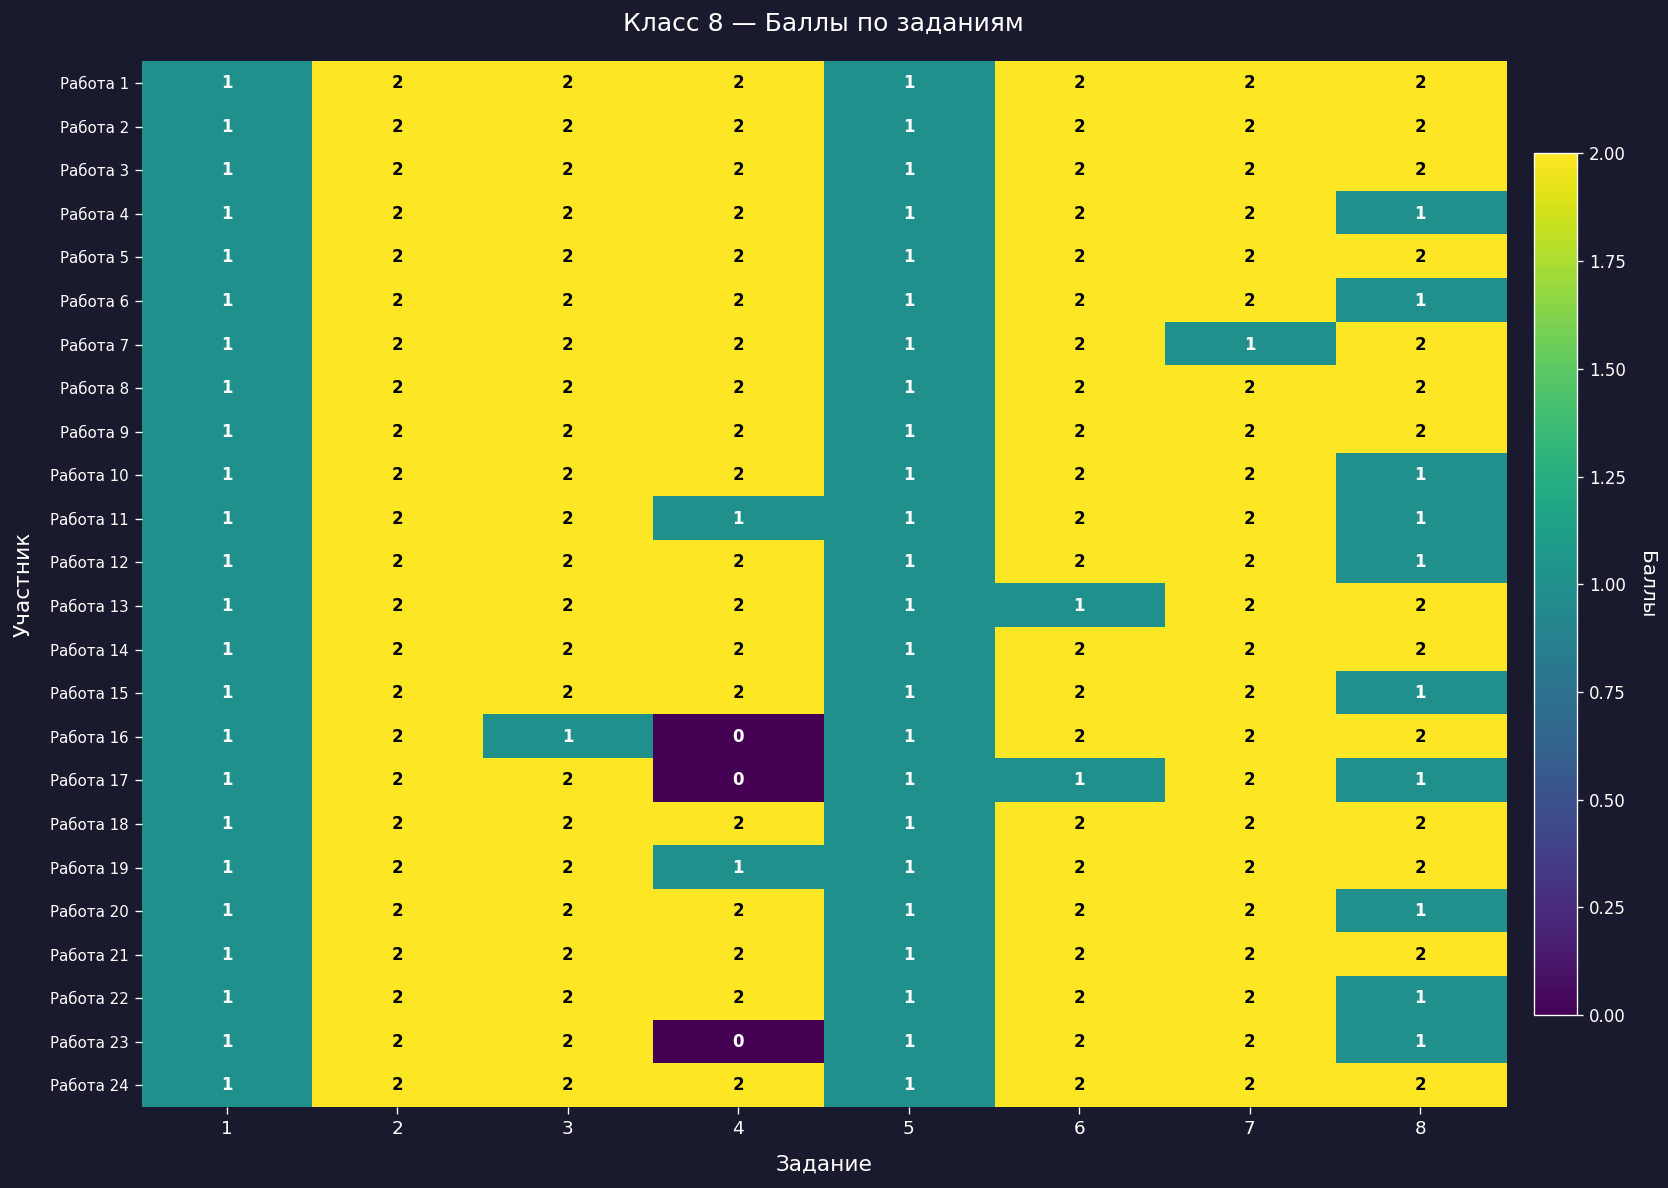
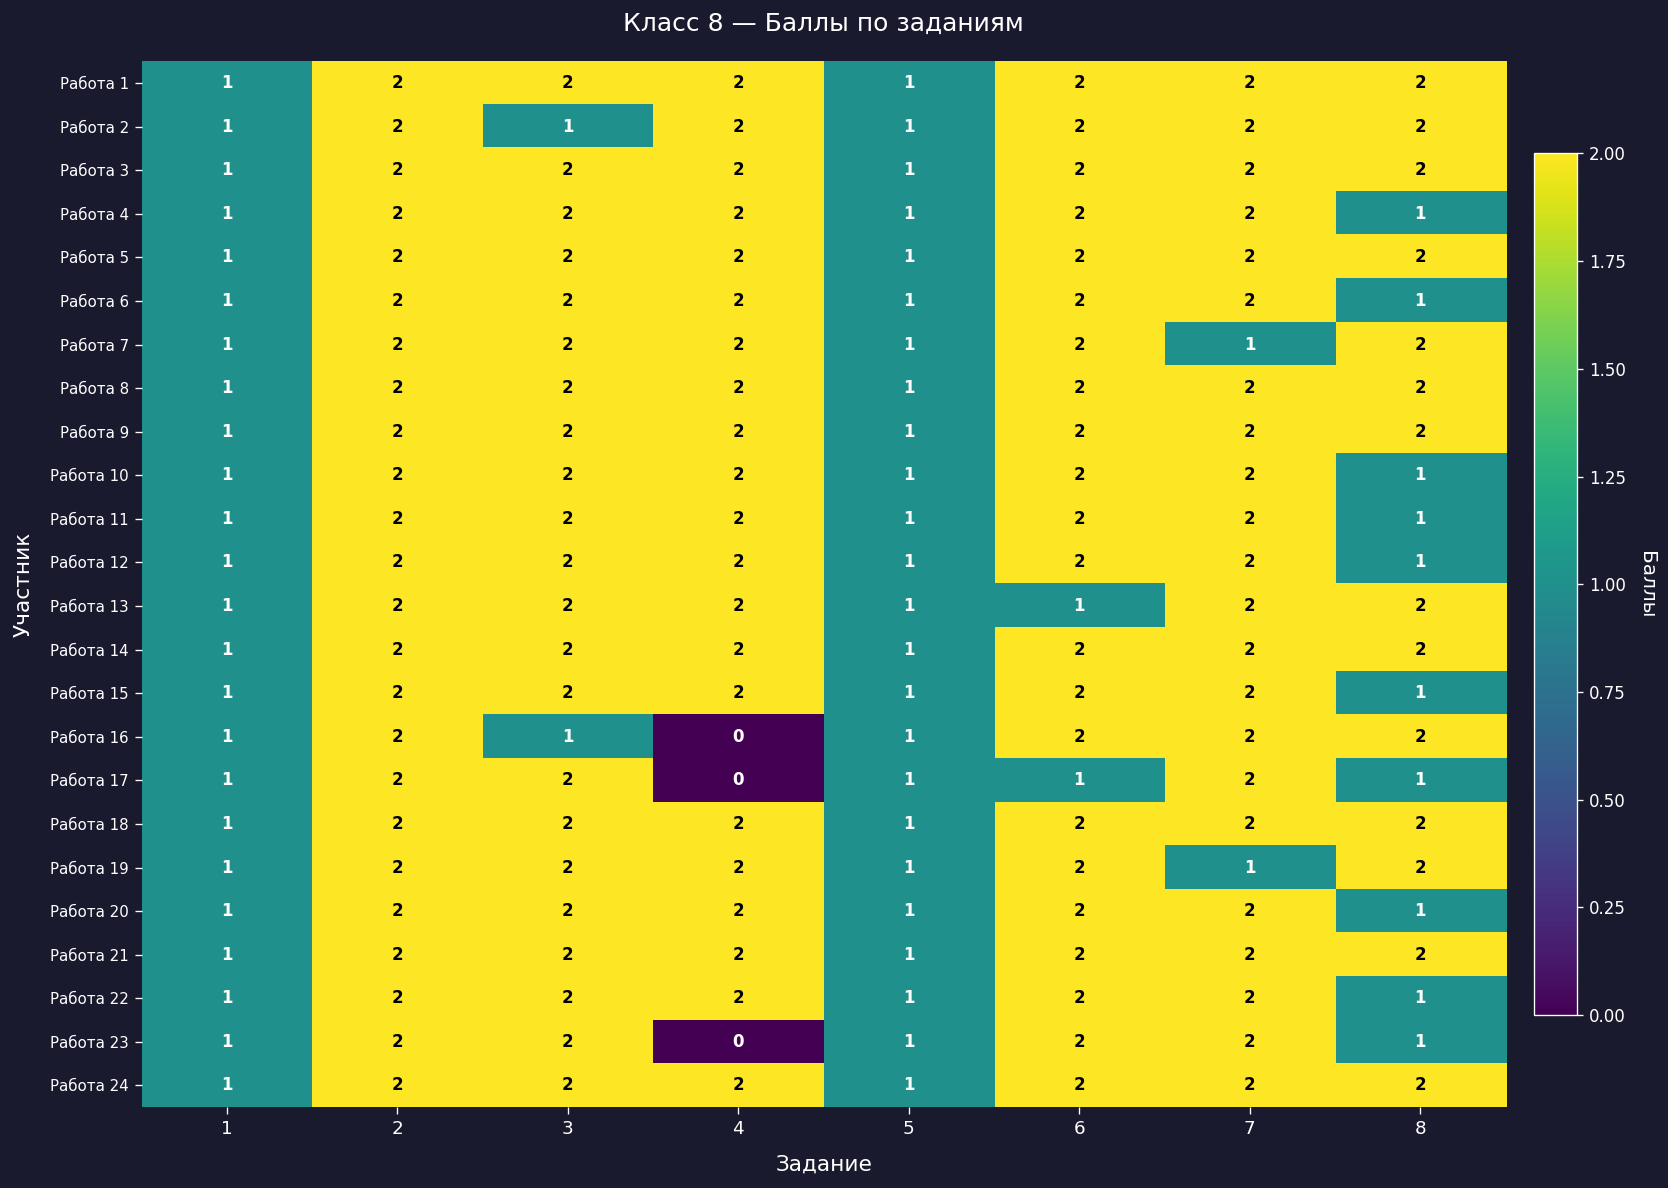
  {
    "Работа 1": {
      "1": 1,
      "2": 2,
      "3": 2,
      "4": 2,
      "5": 1,
      "6": 2,
      "7": 2,
      "8": 2
    },
    "Работа 2": {
      "1": 1,
      "2": 2,
-     "3": 2,
+     "3": 1,
      "4": 2,
      "5": 1,
      "6": 2,
      "7": 2,
      "8": 2
    },
    "Работа 3": {
      "1": 1,
      "2": 2,
      "3": 2,
      "4": 2,
      "5": 1,
      "6": 2,
      "7": 2,
      "8": 2
    },
    "Работа 4": {
      "1": 1,
      "2": 2,
      "3": 2,
      "4": 2,
      "5": 1,
      "6": 2,
      "7": 2,
      "8": 1
    },
    "Работа 5": {
      "1": 1,
      "2": 2,
      "3": 2,
      "4": 2,
      "5": 1,
      "6": 2,
      "7": 2,
      "8": 2
    },
    "Работа 6": {
      "1": 1,
      "2": 2,
      "3": 2,
      "4": 2,
      "5": 1,
      "6": 2,
      "7": 2,
      "8": 1
    },
    "Работа 7": {
      "1": 1,
      "2": 2,
      "3": 2,
      "4": 2,
      "5": 1,
      "6": 2,
      "7": 1,
      "8": 2
    },
    "Работа 8": {
      "1": 1,
      "2": 2,
      "3": 2,
      "4": 2,
      "5": 1,
      "6": 2,
      "7": 2,
      "8": 2
    },
    "Работа 9": {
      "1": 1,
      "2": 2,
      "3": 2,
      "4": 2,
      "5": 1,
      "6": 2,
      "7": 2,
      "8": 2
    },
    "Работа 10": {
      "1": 1,
      "2": 2,
      "3": 2,
      "4": 2,
      "5": 1,
      "6": 2,
      "7": 2,
      "8": 1
    },
    "Работа 11": {
      "1": 1,
      "2": 2,
      "3": 2,
-     "4": 1,
+     "4": 2,
      "5": 1,
      "6": 2,
      "7": 2,
      "8": 1
    },
    "Работа 12": {
      "1": 1,
      "2": 2,
      "3": 2,
      "4": 2,
      "5": 1,
      "6": 2,
      "7": 2,
      "8": 1
    },
    "Работа 13": {
      "1": 1,
      "2": 2,
      "3": 2,
      "4": 2,
      "5": 1,
      "6": 1,
      "7": 2,
      "8": 2
    },
    "Работа 14": {
      "1": 1,
      "2": 2,
      "3": 2,
      "4": 2,
      "5": 1,
      "6": 2,
      "7": 2,
      "8": 2
    },
    "Работа 15": {
      "1": 1,
      "2": 2,
      "3": 2,
      "4": 2,
      "5": 1,
      "6": 2,
      "7": 2,
      "8": 1
    },
    "Работа 16": {
      "1": 1,
      "2": 2,
      "3": 1,
      "4": 0,
      "5": 1,
      "6": 2,
      "7": 2,
      "8": 2
    },
    "Работа 17": {
      "1": 1,
      "2": 2,
      "3": 2,
      "4": 0,
      "5": 1,
      "6": 1,
      "7": 2,
      "8": 1
    },
    "Работа 18": {
      "1": 1,
      "2": 2,
      "3": 2,
      "4": 2,
      "5": 1,
      "6": 2,
      "7": 2,
      "8": 2
    },
    "Работа 19": {
      "1": 1,
      "2": 2,
      "3": 2,
-     "4": 1,
+     "4": 2,
      "5": 1,
      "6": 2,
-     "7": 2,
+     "7": 1,
      "8": 2
    },
    "Работа 20": {
      "1": 1,
      "2": 2,
      "3": 2,
      "4": 2,
      "5": 1,
      "6": 2,
      "7": 2,
      "8": 1
    },
    "Работа 21": {
      "1": 1,
      "2": 2,
      "3": 2,
      "4": 2,
      "5": 1,
      "6": 2,
      "7": 2,
      "8": 2
    },
    "Работа 22": {
      "1": 1,
      "2": 2,
      "3": 2,
      "4": 2,
      "5": 1,
      "6": 2,
      "7": 2,
      "8": 1
    },
    "Работа 23": {
      "1": 1,
      "2": 2,
      "3": 2,
      "4": 0,
      "5": 1,
      "6": 2,
      "7": 2,
      "8": 1
    },
    "Работа 24": {
      "1": 1,
      "2": 2,
      "3": 2,
      "4": 2,
      "5": 1,
      "6": 2,
      "7": 2,
      "8": 2
    }
  }
